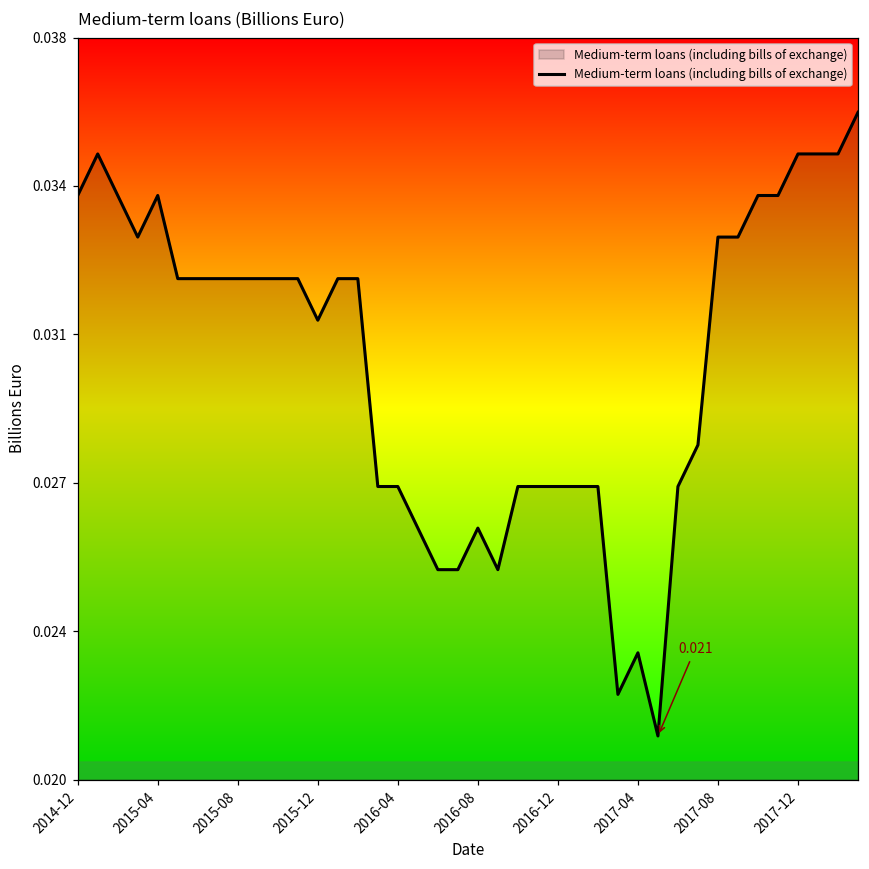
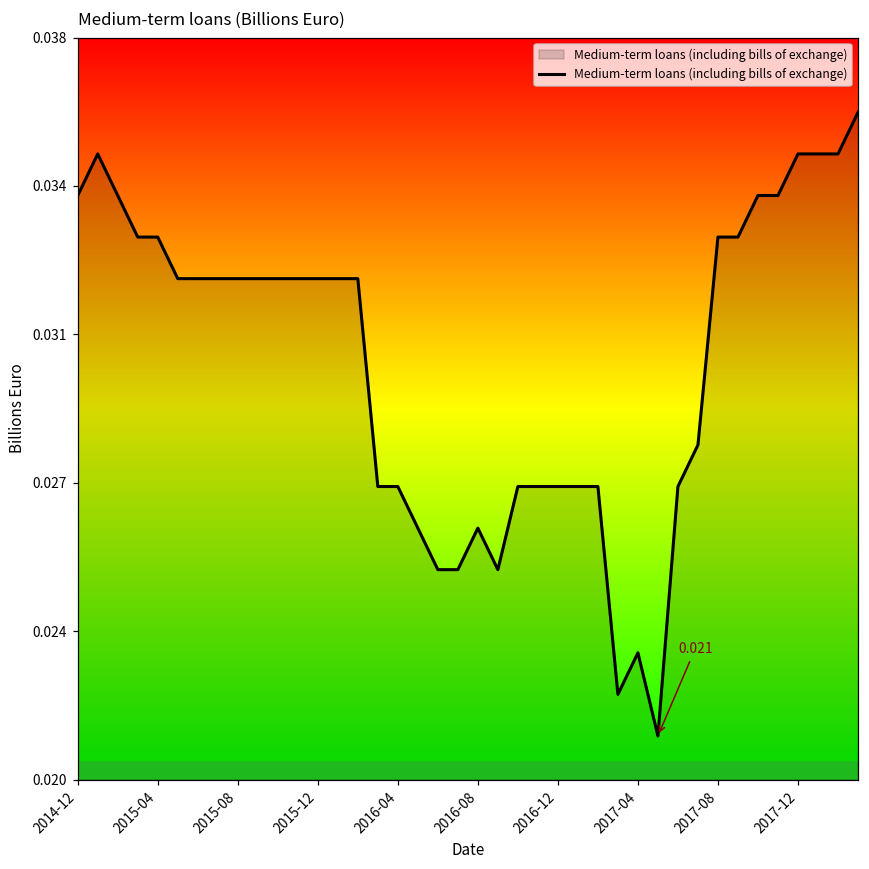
  {
    "2014-12": 0.034,
-   "2015-04": 0.034,
+   "2015-04": 0.033,
    "2015-08": 0.032,
-   "2015-12": 0.031,
+   "2015-12": 0.032,
    "2016-04": 0.027,
    "2016-08": 0.026,
    "2016-12": 0.027,
    "2017-04": 0.023,
    "2017-08": 0.033,
    "2017-12": 0.035
  }
